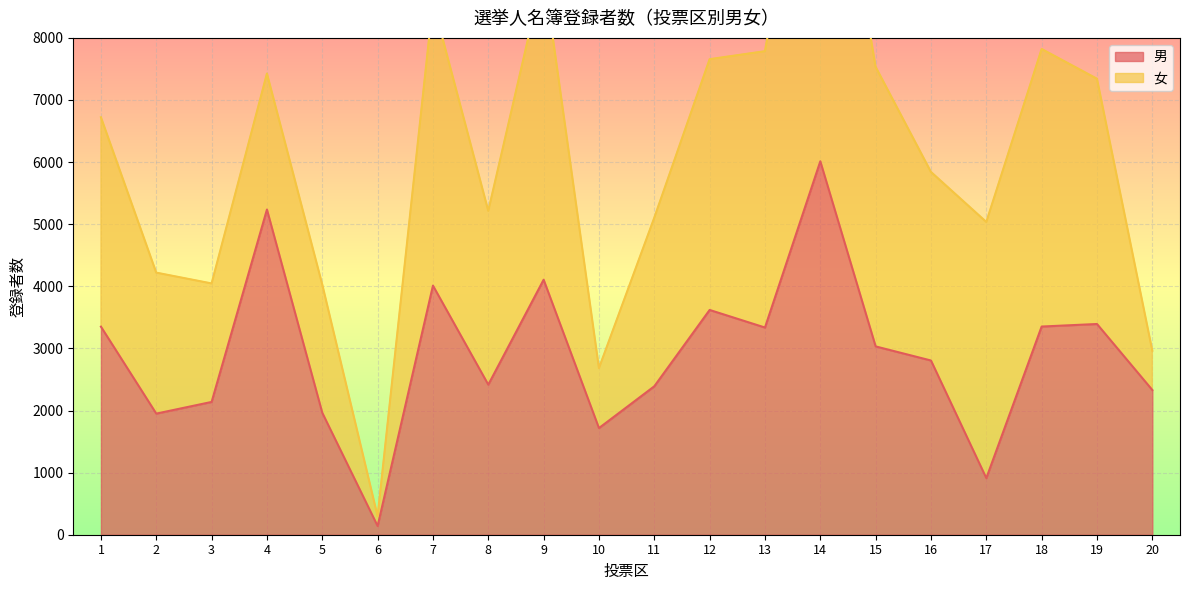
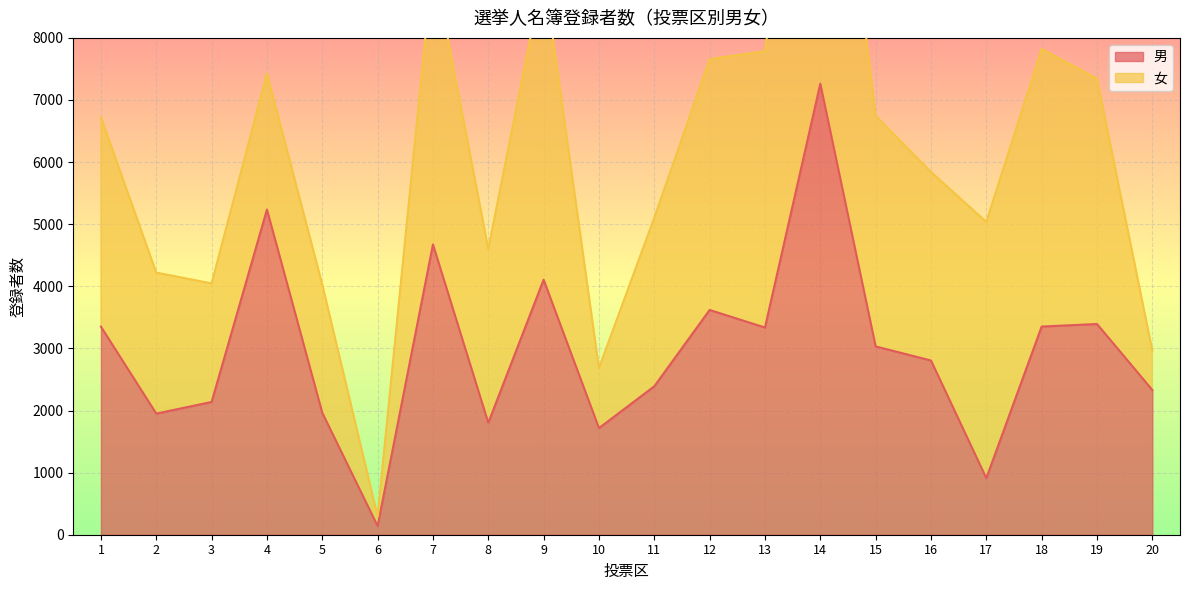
  {
    "男": {
      "1": 3400,
      "2": 2000,
      "3": 2100,
      "4": 5200,
      "5": 2000,
      "6": 100,
-     "7": 4000,
-     "8": 2400,
+     "7": 4700,
+     "8": 1800,
      "9": 4100,
      "10": 1700,
      "11": 2400,
      "12": 3600,
      "13": 3300,
-     "14": 6000,
+     "14": 7300,
      "15": 3000,
      "16": 2800,
      "17": 900,
      "18": 3400,
      "19": 3400,
      "20": 2300
    },
    "女": {
      "1": 3400,
      "2": 2300,
      "3": 1900,
      "4": 2200,
      "5": 2100,
      "6": 200,
      "8": 2800,
      "10": 1000,
      "11": 2700,
      "12": 4000,
      "13": 4500,
-     "15": 4500,
+     "15": 3700,
      "16": 3000,
      "17": 4100,
      "18": 4500,
      "19": 3900,
      "20": 600
    }
  }
